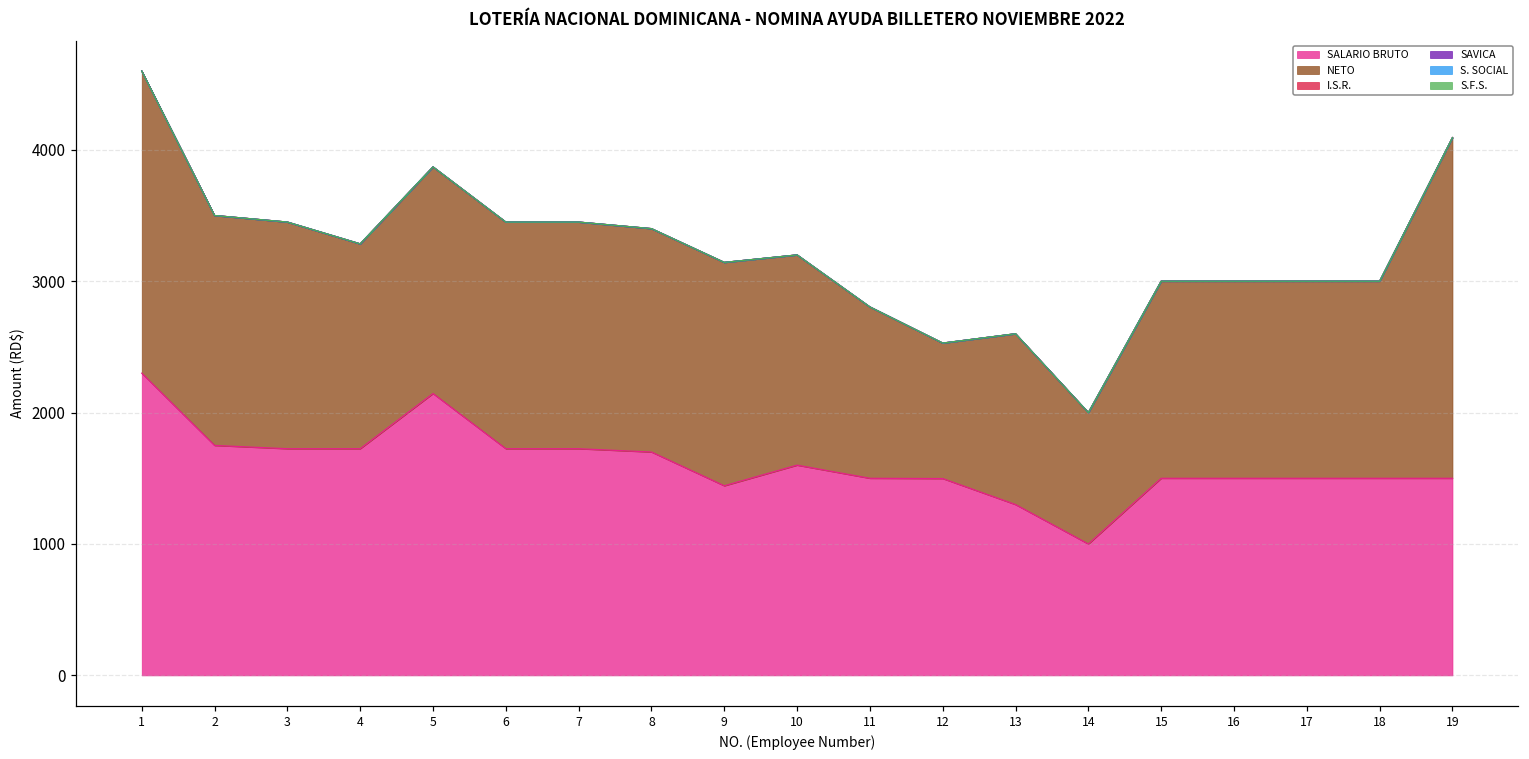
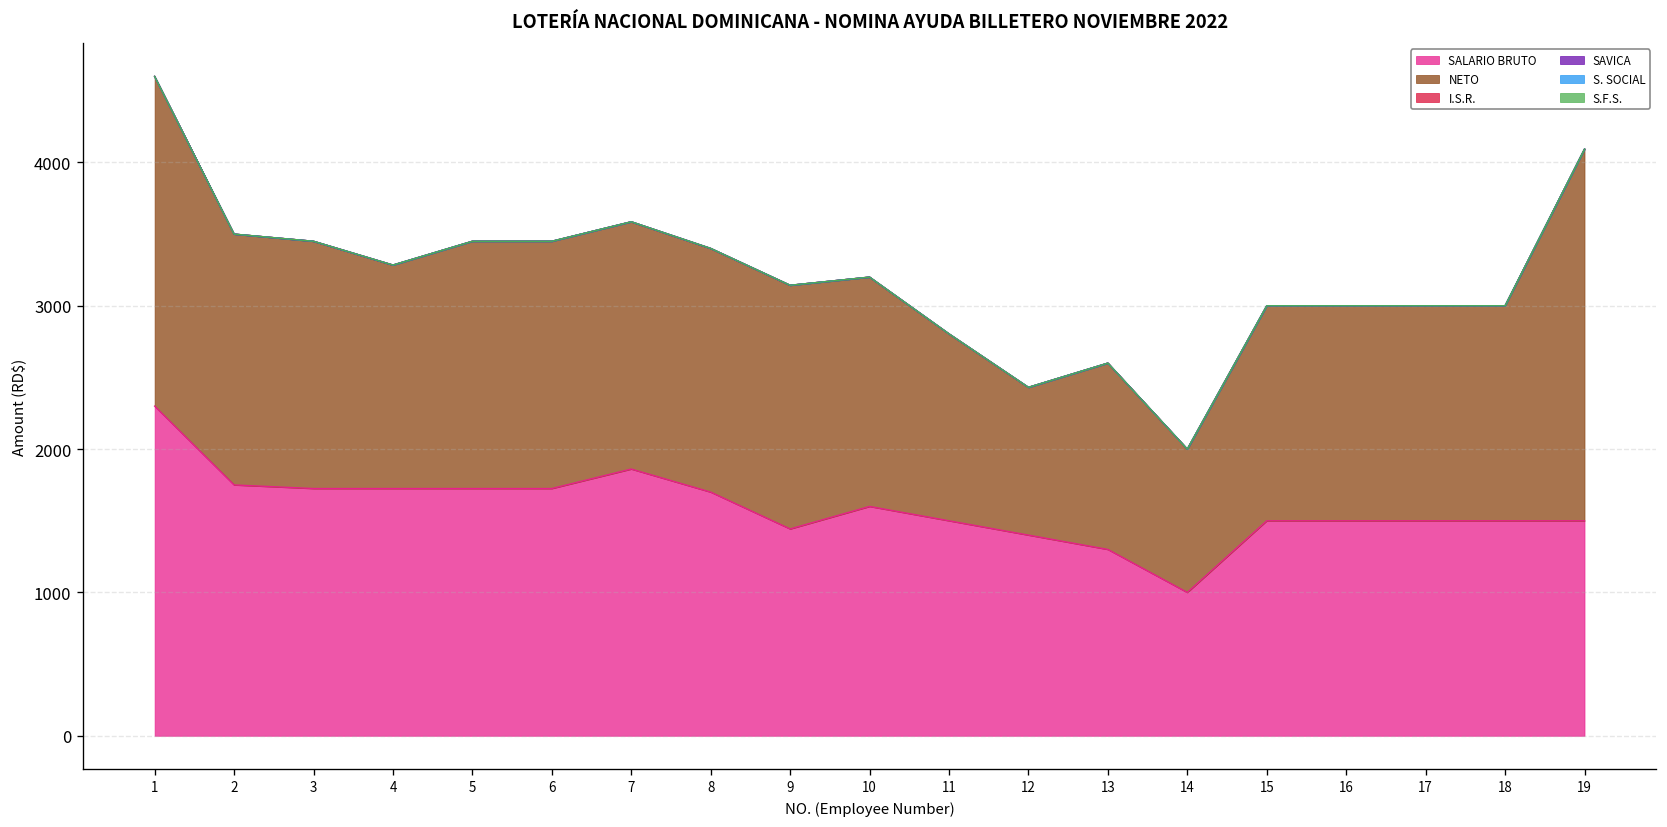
  {
    "SALARIO BRUTO": {
      "1": 2300,
      "2": 1750,
      "3": 1730,
      "4": 1730,
-     "5": 2150,
+     "5": 1730,
      "6": 1730,
-     "7": 1730,
+     "7": 1860,
      "8": 1700,
      "9": 1440,
      "10": 1600,
      "11": 1500,
-     "12": 1500,
+     "12": 1400,
      "13": 1300,
      "14": 1000,
      "15": 1500,
      "16": 1500,
      "17": 1500,
      "18": 1500,
      "19": 1500
    }
  }
